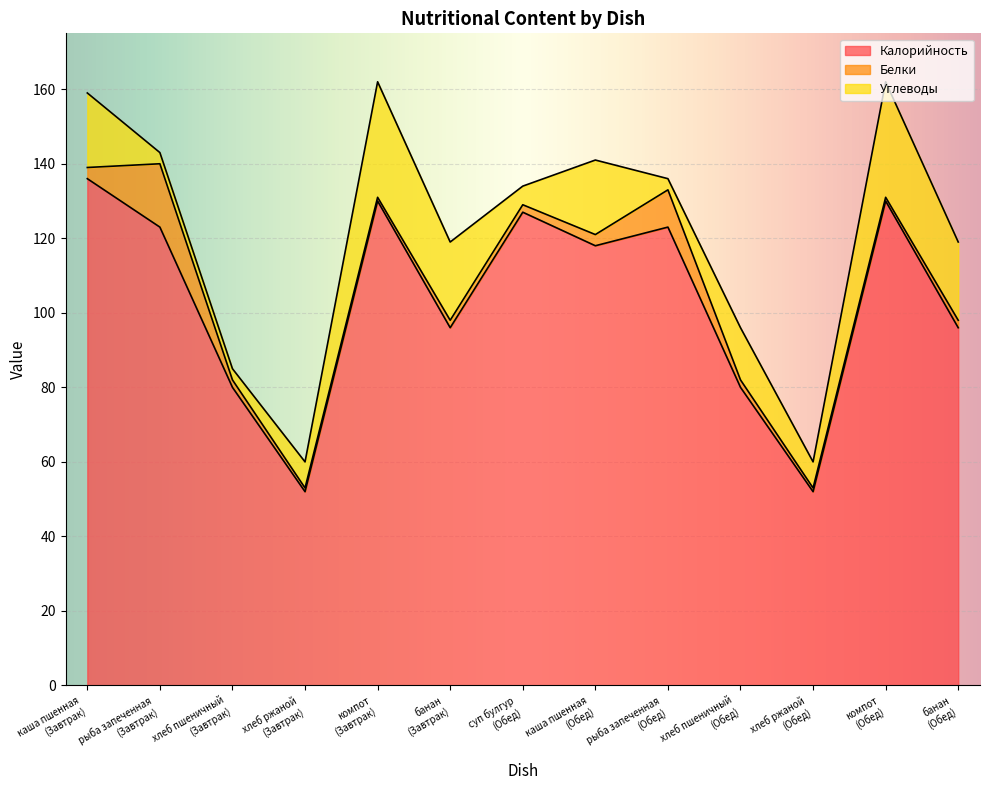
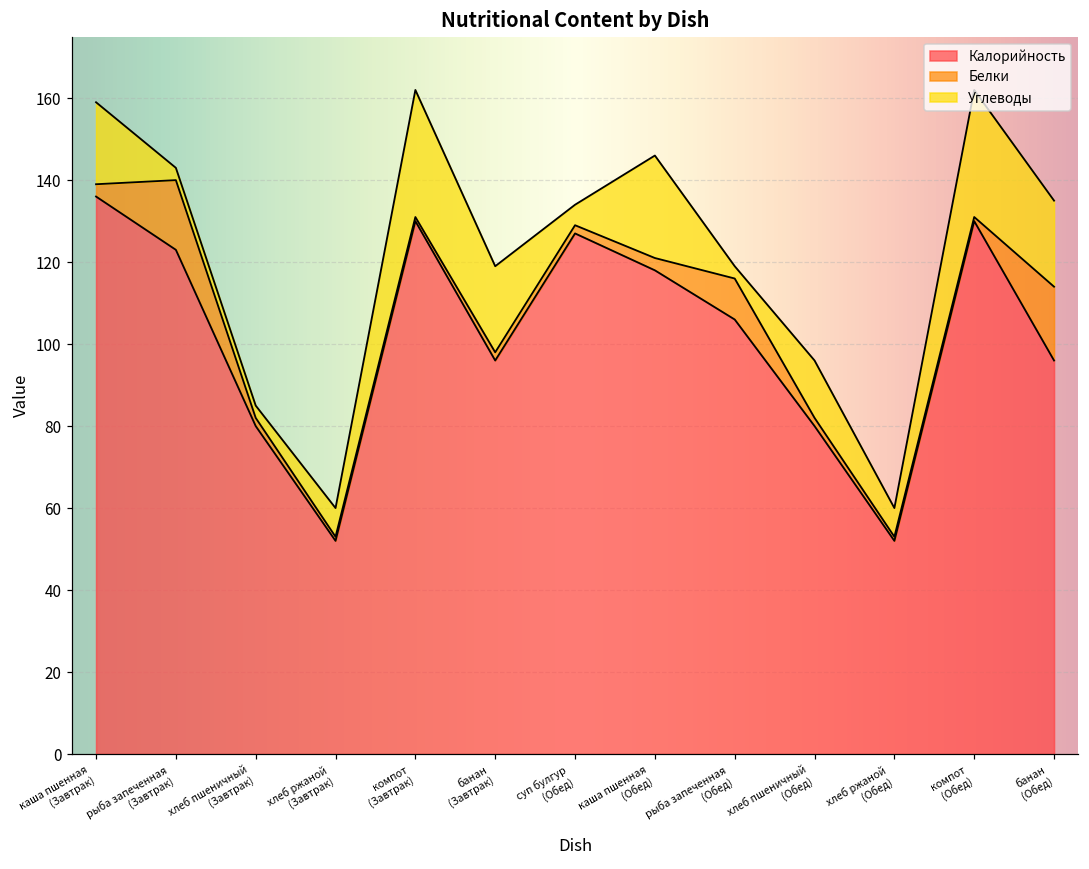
  {
    "Калорийность": {
      "каша пшенная (Завтрак)": 136,
      "рыба запеченная (Завтрак)": 123,
      "хлеб пшеничный (Завтрак)": 80,
      "хлеб ржаной (Завтрак)": 52,
      "компот (Завтрак)": 130,
      "банан (Завтрак)": 96,
      "суп булгур (Обед)": 127,
      "каша пшенная (Обед)": 118,
-     "рыба запеченная (Обед)": 123,
+     "рыба запеченная (Обед)": 106,
      "хлеб пшеничный (Обед)": 80,
      "хлеб ржаной (Обед)": 52,
      "компот (Обед)": 130,
      "банан (Обед)": 96
    },
    "Белки": {
      "каша пшенная (Завтрак)": 3,
      "рыба запеченная (Завтрак)": 17,
      "хлеб пшеничный (Завтрак)": 2,
      "хлеб ржаной (Завтрак)": 1,
      "компот (Завтрак)": 1,
      "банан (Завтрак)": 2,
      "суп булгур (Обед)": 2,
      "каша пшенная (Обед)": 3,
      "рыба запеченная (Обед)": 10,
      "хлеб пшеничный (Обед)": 2,
      "хлеб ржаной (Обед)": 1,
      "компот (Обед)": 1,
-     "банан (Обед)": 2
+     "банан (Обед)": 18
    },
    "Углеводы": {
      "каша пшенная (Завтрак)": 20,
      "рыба запеченная (Завтрак)": 3,
      "хлеб пшеничный (Завтрак)": 3,
      "хлеб ржаной (Завтрак)": 7,
      "компот (Завтрак)": 31,
      "банан (Завтрак)": 21,
      "суп булгур (Обед)": 5,
-     "каша пшенная (Обед)": 20,
+     "каша пшенная (Обед)": 25,
      "рыба запеченная (Обед)": 3,
      "хлеб пшеничный (Обед)": 14,
      "хлеб ржаной (Обед)": 7,
      "банан (Обед)": 21
    }
  }
